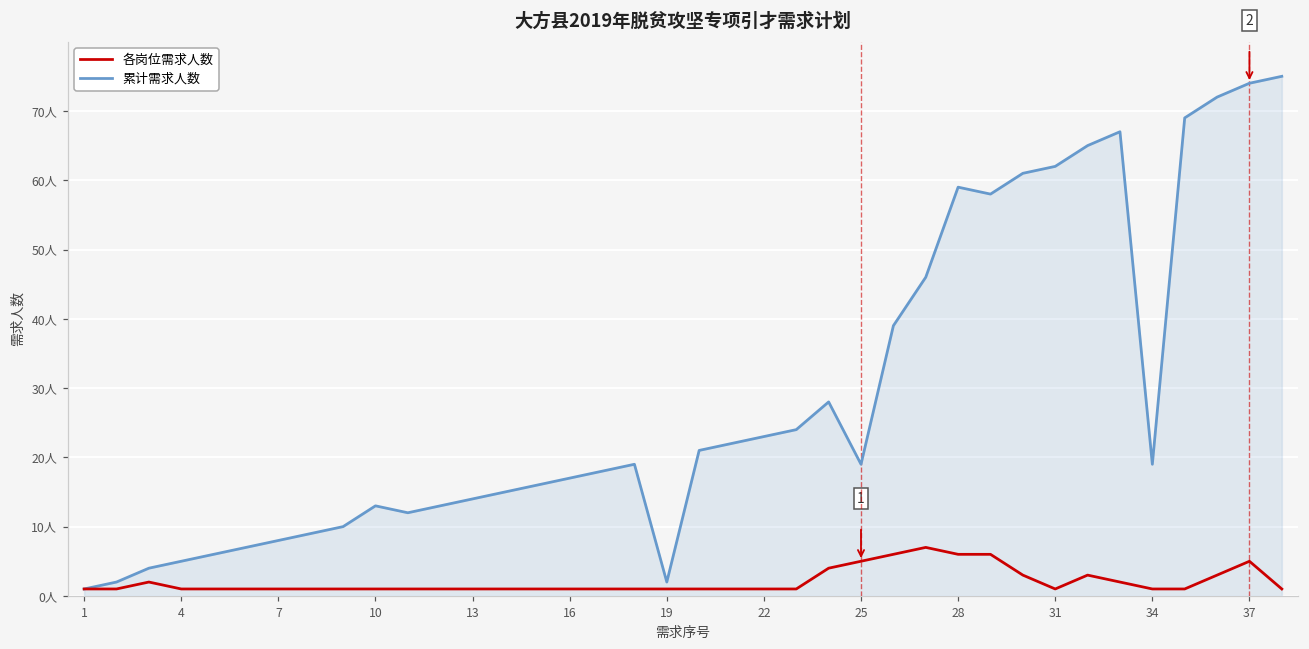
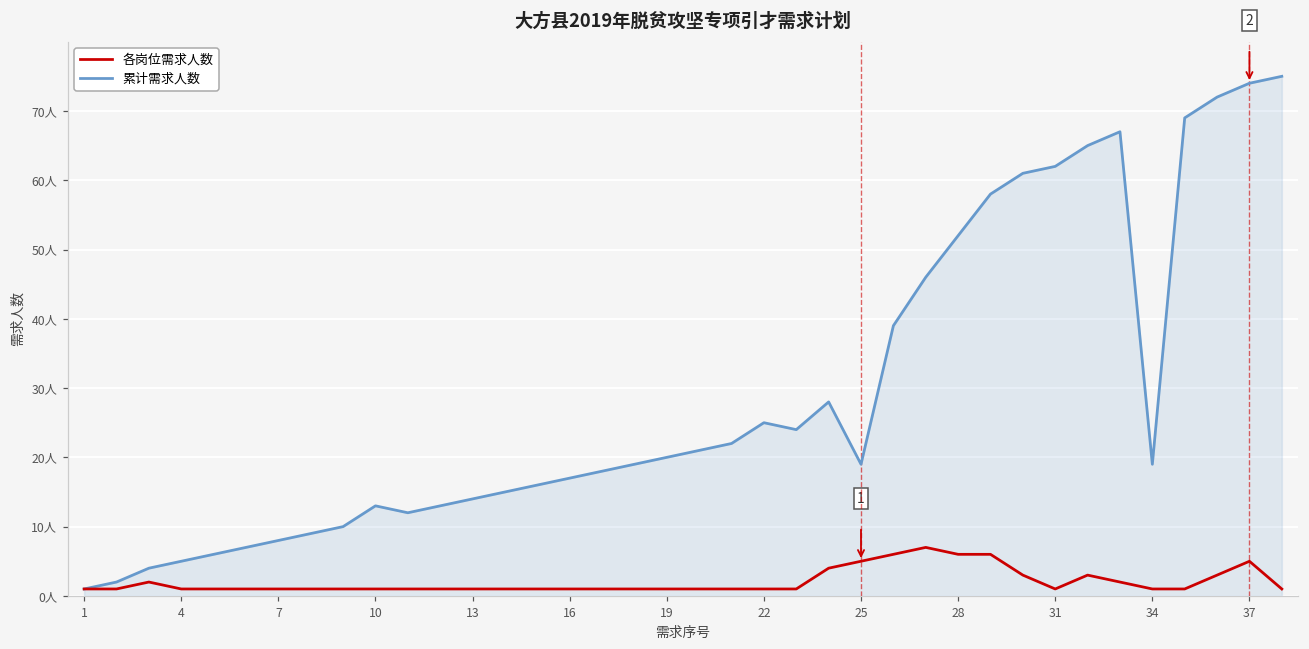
  {
    "各岗位需求人数": {
      "4": "1人",
      "7": "1人",
      "10": "1人",
      "13": "1人",
      "16": "1人",
      "19": "1人",
      "22": "1人",
      "25": "5人",
      "28": "6人",
      "31": "1人",
      "34": "1人",
      "37": "5人"
    },
    "累计需求人数": {
      "4": "5人",
      "7": "8人",
      "10": "13人",
      "13": "14人",
      "16": "17人",
-     "19": "2人",
-     "22": "23人",
-     "28": "59人",
+     "19": "20人",
+     "22": "25人",
+     "28": "52人",
      "31": "62人",
      "34": "19人",
      "37": "74人"
    }
  }
